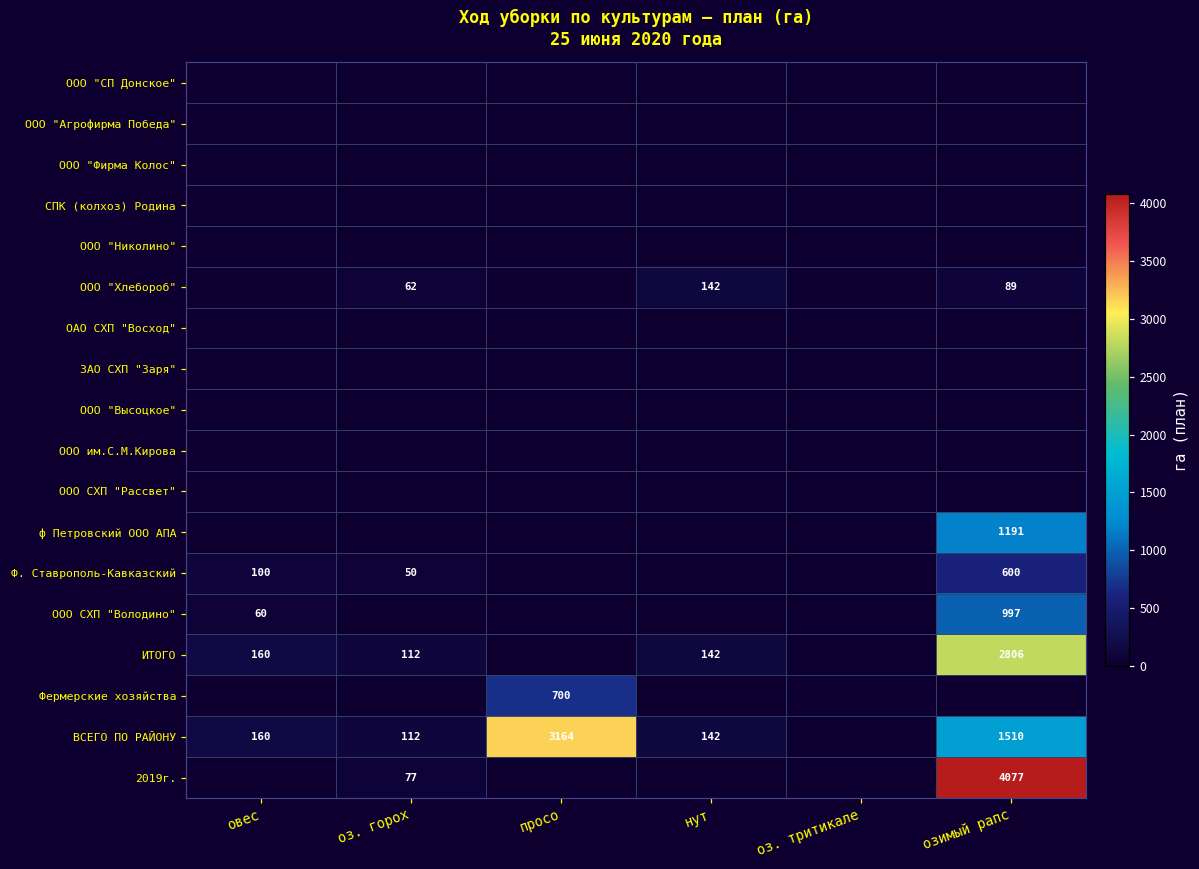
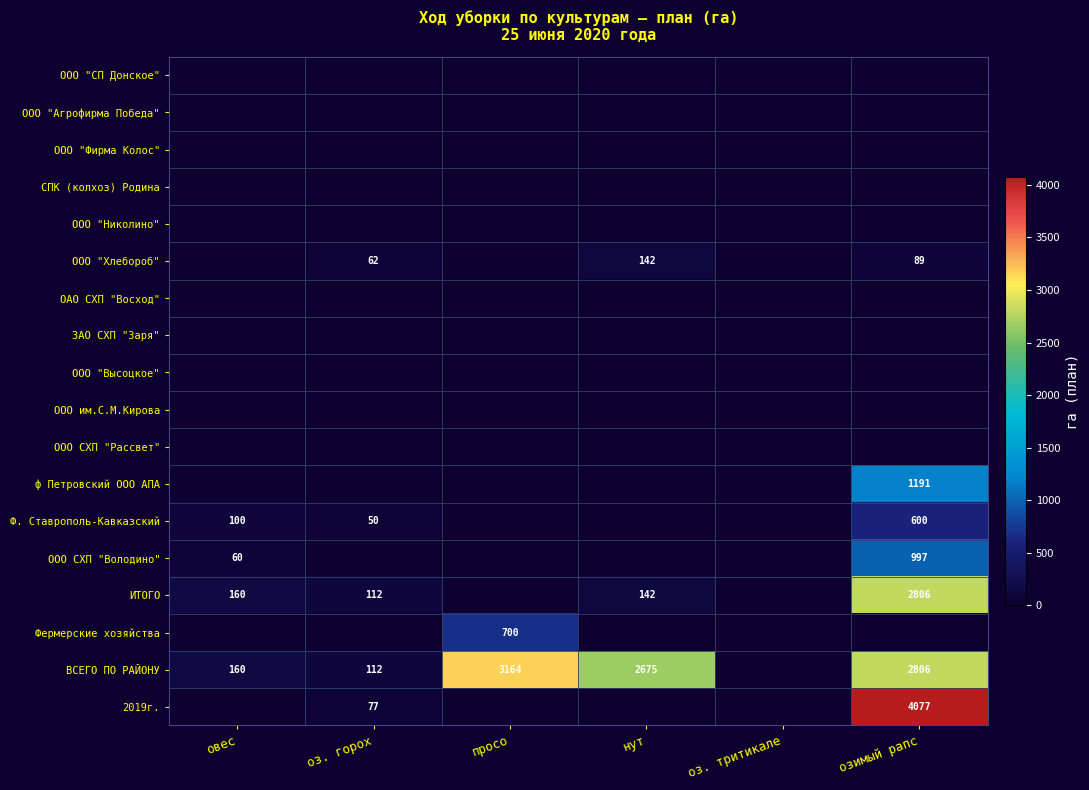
  {
    "ООО \"Хлебороб\"": {
      "оз. горох": 62,
      "нут": 142,
      "озимый рапс": 89
    },
    "ф Петровский ООО АПА": {
      "озимый рапс": 1191
    },
    "Ф. Ставрополь-Кавказский": {
      "овес": 100,
      "оз. горох": 50,
      "озимый рапс": 600
    },
    "ООО СХП \"Володино\"": {
      "овес": 60,
      "озимый рапс": 997
    },
    "ИТОГО": {
      "овес": 160,
      "оз. горох": 112,
      "нут": 142,
      "озимый рапс": 2806
    },
    "Фермерские хозяйства": {
      "просо": 700
    },
    "ВСЕГО ПО РАЙОНУ": {
      "овес": 160,
      "оз. горох": 112,
      "просо": 3164,
-     "нут": 142,
-     "озимый рапс": 1510
+     "нут": 2675,
+     "озимый рапс": 2806
    },
    "2019г.": {
      "оз. горох": 77,
      "озимый рапс": 4077
    }
  }
